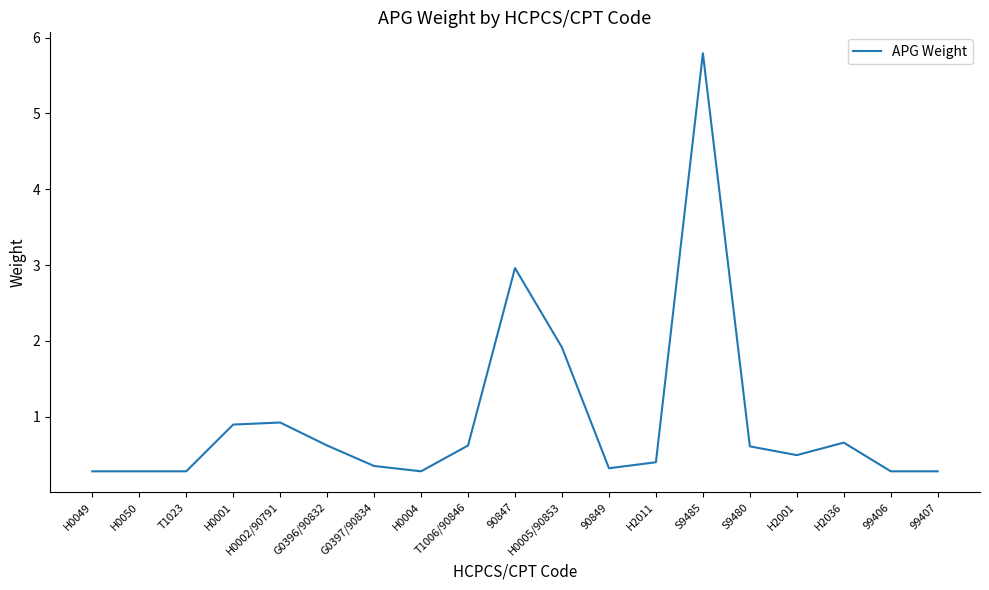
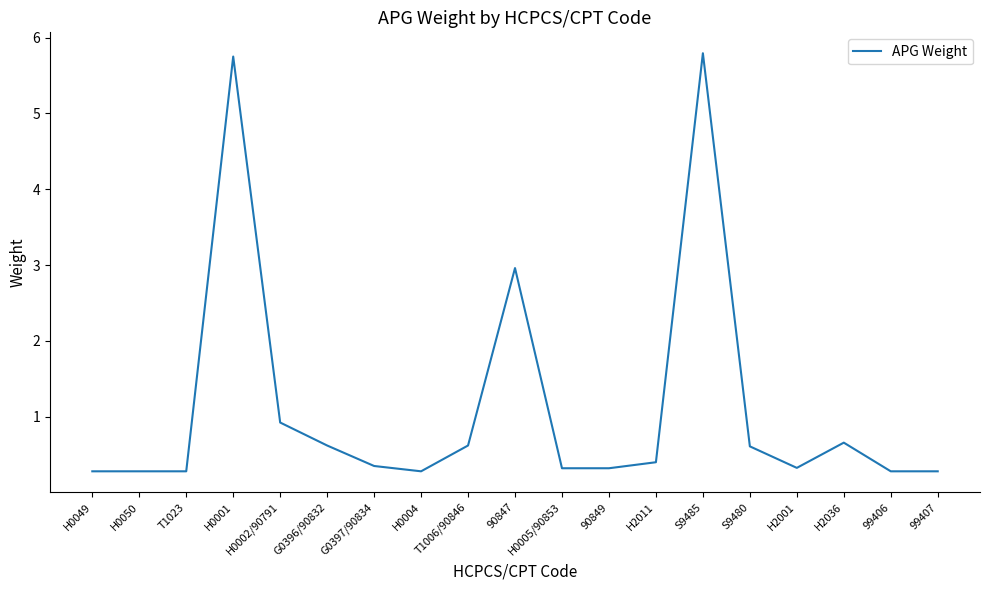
  {
    "H0049": 0.3,
    "H0050": 0.3,
    "T1023": 0.3,
-   "H0001": 0.9,
+   "H0001": 5.7,
    "H0002/90791": 0.9,
    "G0396/90832": 0.6,
    "G0397/90834": 0.4,
    "H0004": 0.3,
    "T1006/90846": 0.6,
    "90847": 3.0,
-   "H0005/90853": 1.9,
+   "H0005/90853": 0.3,
    "90849": 0.3,
    "H2011": 0.4,
    "S9485": 5.8,
    "S9480": 0.6,
-   "H2001": 0.5,
+   "H2001": 0.3,
    "H2036": 0.7,
    "99406": 0.3,
    "99407": 0.3
  }
